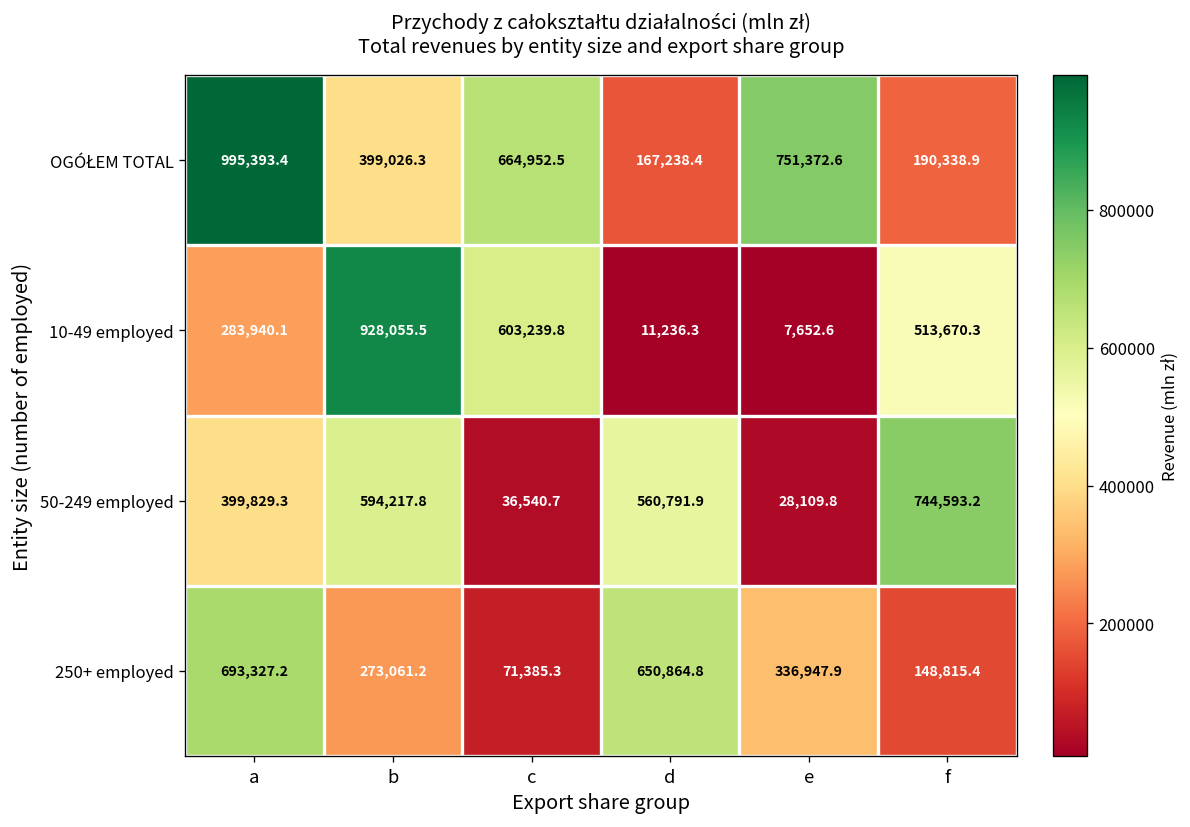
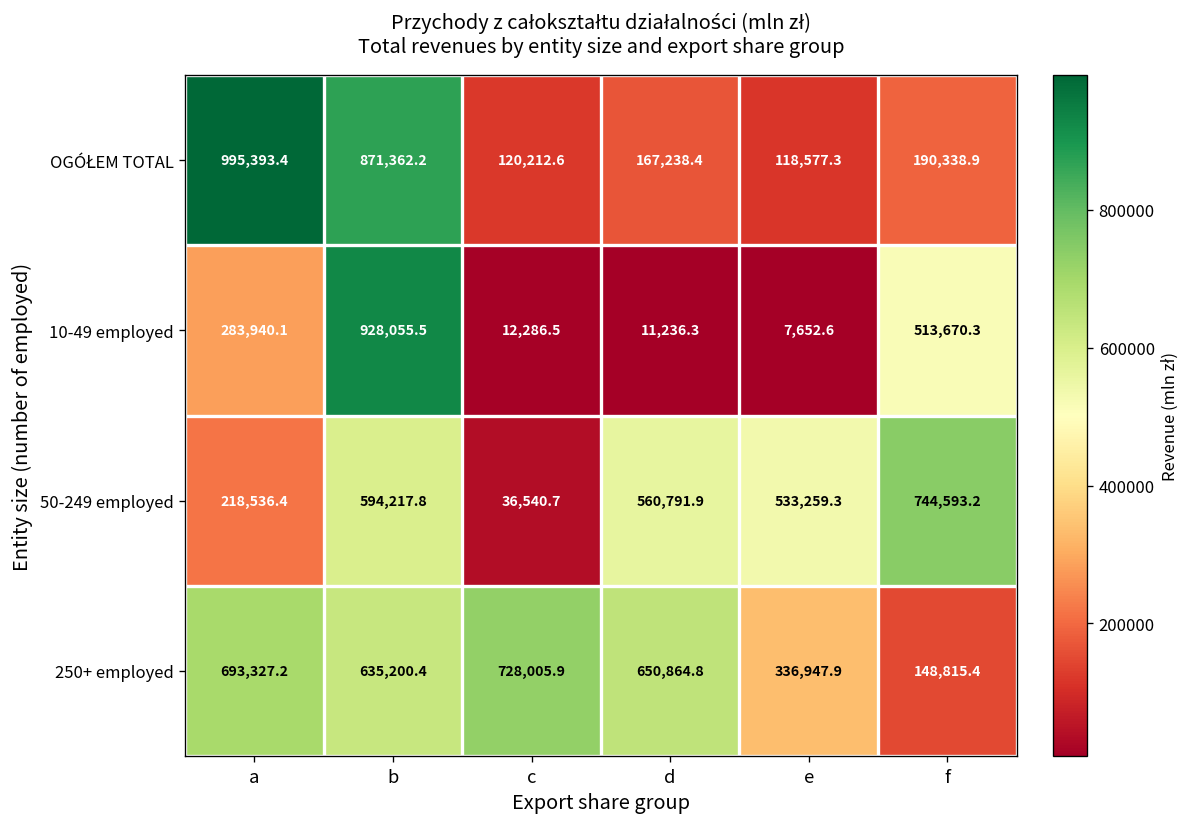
  {
    "OGÓŁEM TOTAL": {
      "a": "995,393.4",
-     "b": "399,026.3",
-     "c": "664,952.5",
+     "b": "871,362.2",
+     "c": "120,212.6",
      "d": "167,238.4",
-     "e": "751,372.6",
+     "e": "118,577.3",
      "f": "190,338.9"
    },
    "10-49 employed": {
      "a": "283,940.1",
      "b": "928,055.5",
-     "c": "603,239.8",
+     "c": "12,286.5",
      "d": "11,236.3",
      "e": "7,652.6",
      "f": "513,670.3"
    },
    "50-249 employed": {
-     "a": "399,829.3",
+     "a": "218,536.4",
      "b": "594,217.8",
      "c": "36,540.7",
      "d": "560,791.9",
-     "e": "28,109.8",
+     "e": "533,259.3",
      "f": "744,593.2"
    },
    "250+ employed": {
      "a": "693,327.2",
-     "b": "273,061.2",
-     "c": "71,385.3",
+     "b": "635,200.4",
+     "c": "728,005.9",
      "d": "650,864.8",
      "e": "336,947.9",
      "f": "148,815.4"
    }
  }
